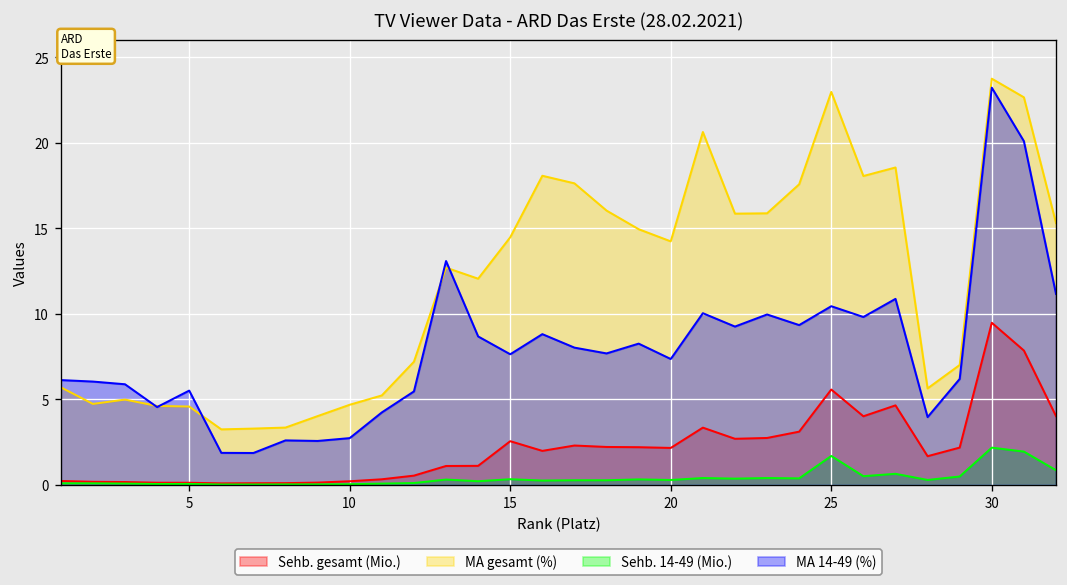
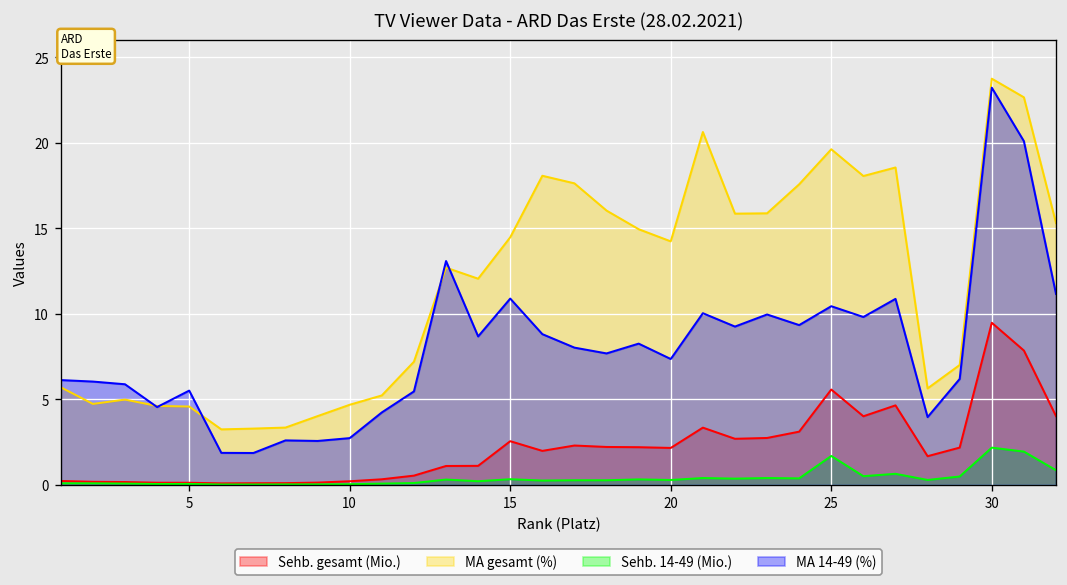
  {
    "Sehb. gesamt (Mio.)": {
      "15": 2.5,
      "20": 2.2,
      "25": 5.6,
      "30": 9.5
    },
    "MA gesamt (%)": {
      "5": 4.6,
      "10": 4.7,
      "15": 14.5,
      "20": 14.2,
-     "25": 23.0,
+     "25": 19.6,
      "30": 23.8
    },
    "Sehb. 14-49 (Mio.)": {
      "15": 0.3,
      "20": 0.3,
      "25": 1.7,
      "30": 2.2
    },
    "MA 14-49 (%)": {
      "5": 5.5,
      "10": 2.7,
-     "15": 7.6,
+     "15": 10.9,
      "20": 7.4,
      "25": 10.4,
      "30": 23.2
    }
  }
